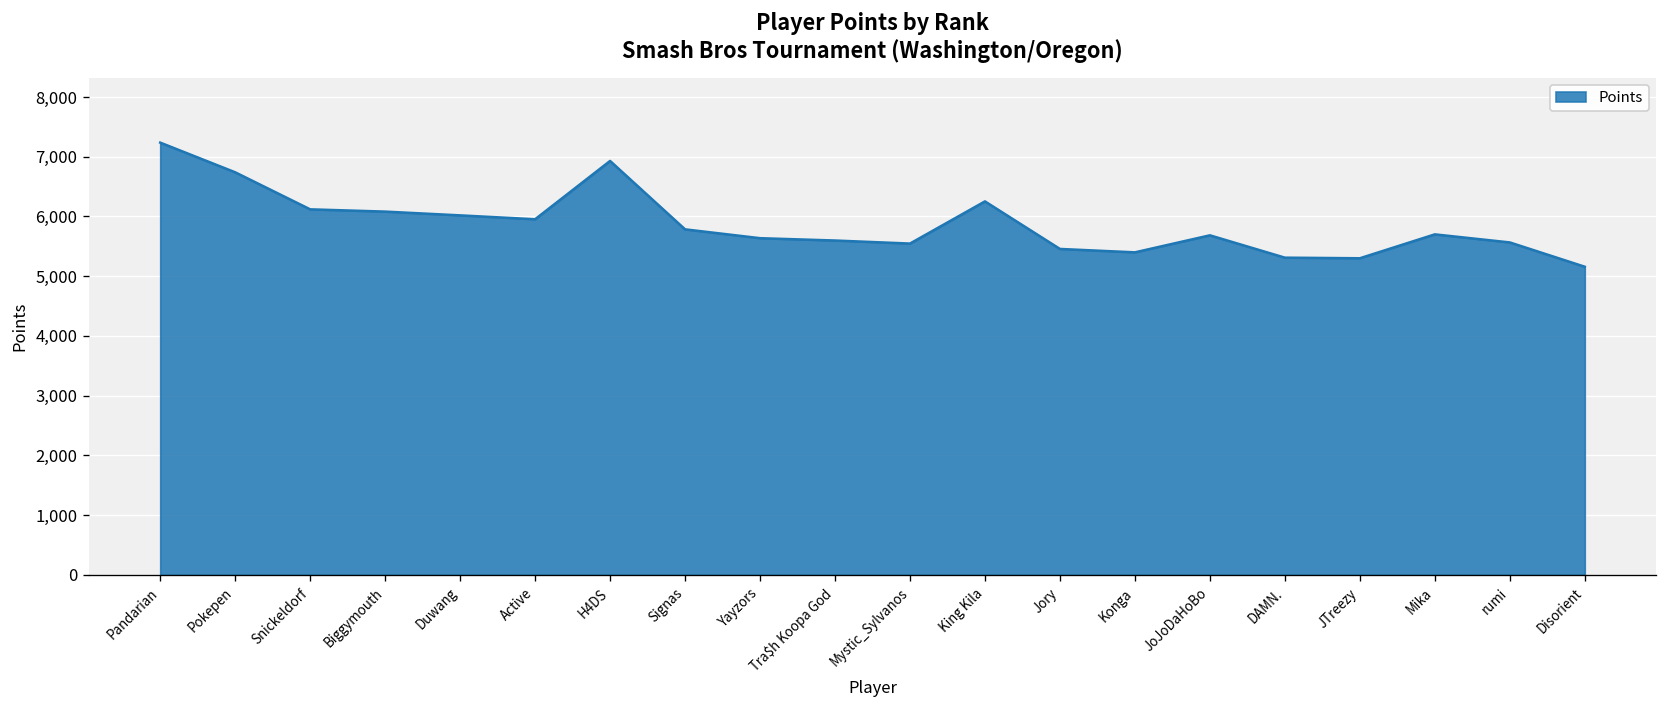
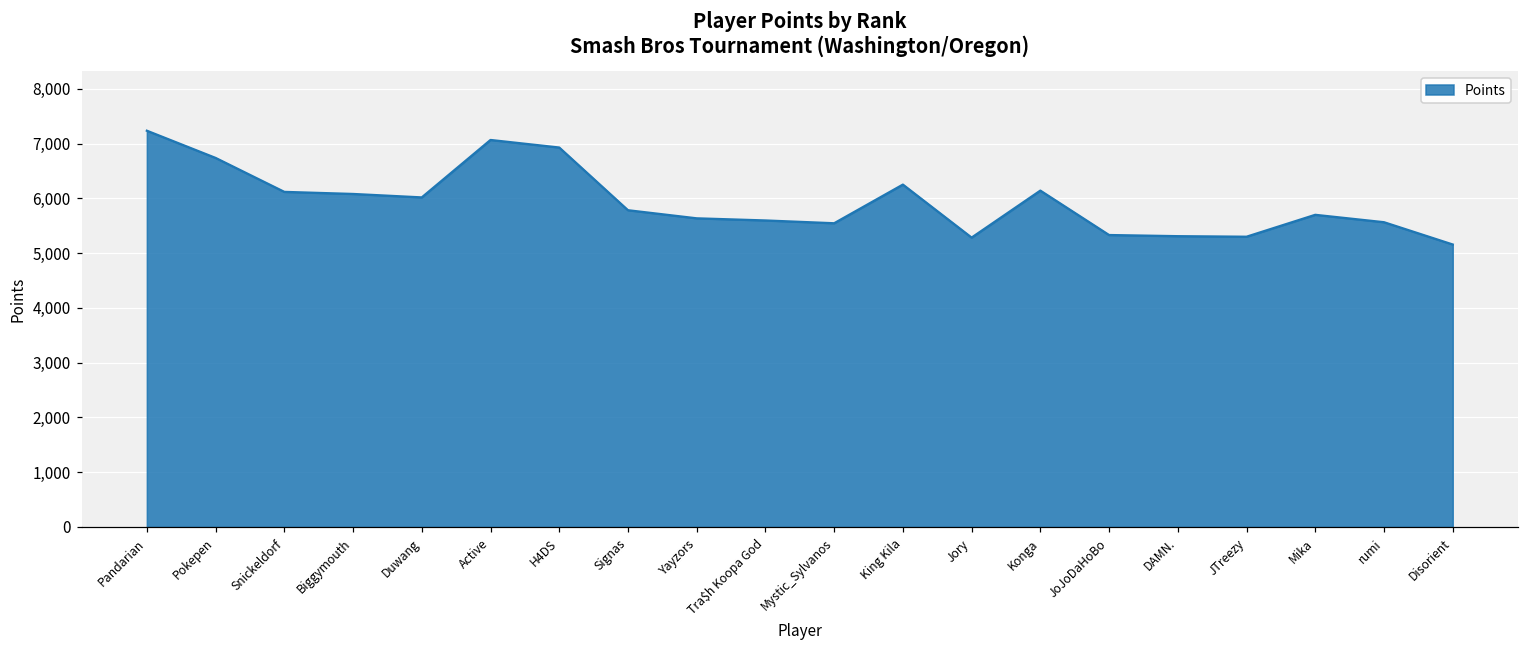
  {
    "Pandarian": "7,200",
    "Pokepen": "6,700",
    "Snickeldorf": "6,100",
    "Biggymouth": "6,100",
    "Duwang": "6,000",
-   "Active": "6,000",
+   "Active": "7,100",
    "H4DS": "6,900",
    "Signas": "5,800",
    "Yayzors": "5,600",
    "Tra$h Koopa God": "5,600",
    "Mystic_Sylvanos": "5,500",
    "King Kila": "6,300",
-   "Jory": "5,500",
-   "Konga": "5,400",
-   "JoJoDaHoBo": "5,700",
+   "Jory": "5,300",
+   "Konga": "6,100",
+   "JoJoDaHoBo": "5,300",
    "DAMN.": "5,300",
    "JTreezy": "5,300",
    "Mika": "5,700",
    "rumi": "5,600",
    "Disorient": "5,200"
  }
